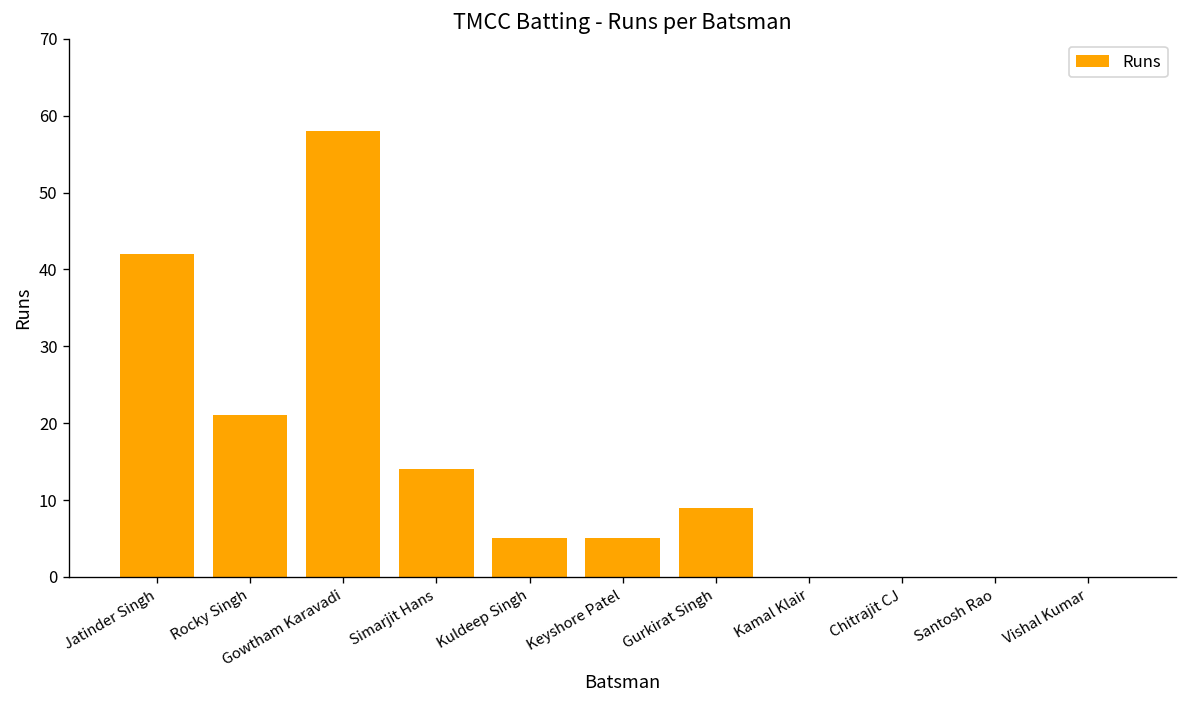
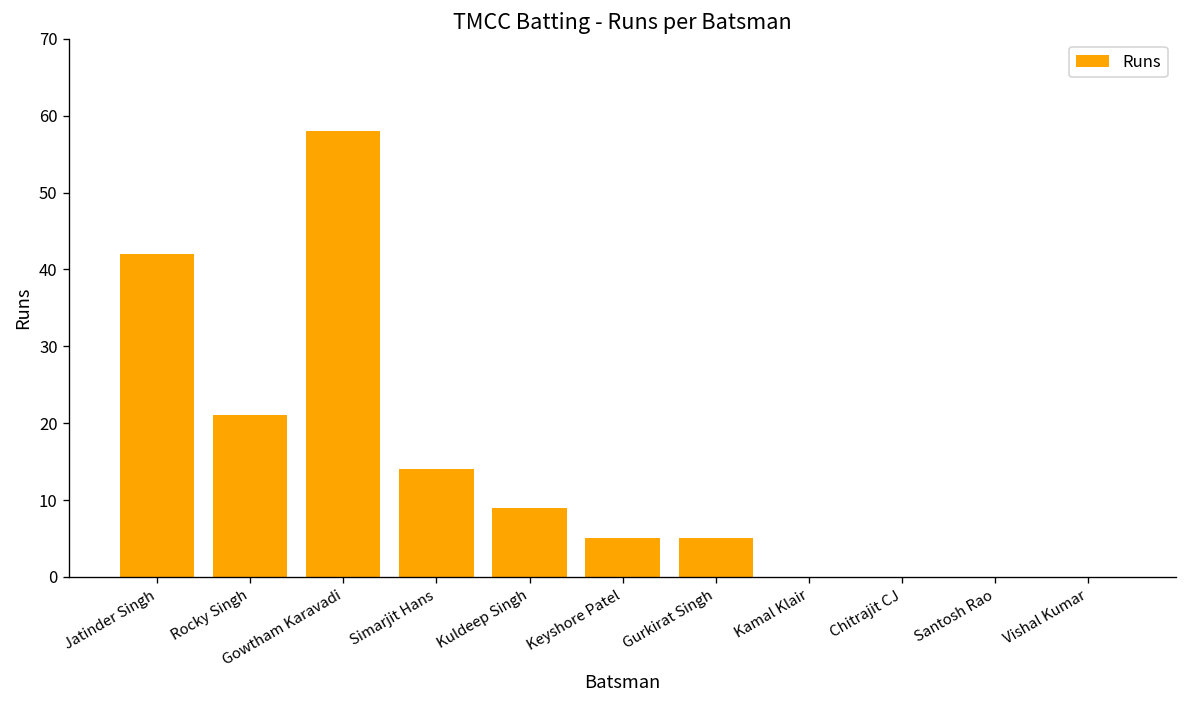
  {
    "Jatinder Singh": 42,
    "Rocky Singh": 21,
    "Gowtham Karavadi": 58,
    "Simarjit Hans": 14,
-   "Kuldeep Singh": 5,
+   "Kuldeep Singh": 9,
    "Keyshore Patel": 5,
-   "Gurkirat Singh": 9,
+   "Gurkirat Singh": 5,
    "Kamal Klair": 0,
    "Chitrajit CJ": 0,
    "Santosh Rao": 0,
    "Vishal Kumar": 0
  }
